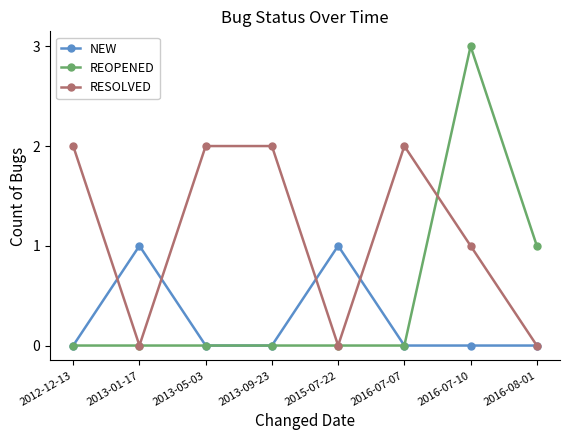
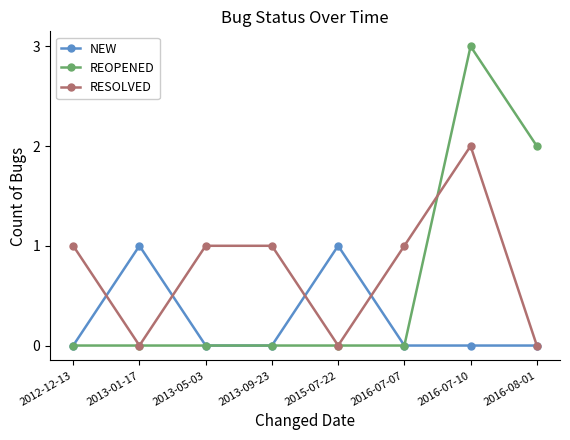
  {
    "NEW": {
      "2013-01-17": 1,
      "2015-07-22": 1,
      "2016-07-10": 0
    },
    "REOPENED": {
      "2016-07-10": 3,
-     "2016-08-01": 1
+     "2016-08-01": 2
    },
    "RESOLVED": {
-     "2012-12-13": 2,
-     "2013-05-03": 2,
-     "2013-09-23": 2,
-     "2016-07-07": 2,
-     "2016-07-10": 1
+     "2012-12-13": 1,
+     "2013-05-03": 1,
+     "2013-09-23": 1,
+     "2016-07-07": 1,
+     "2016-07-10": 2
    }
  }
